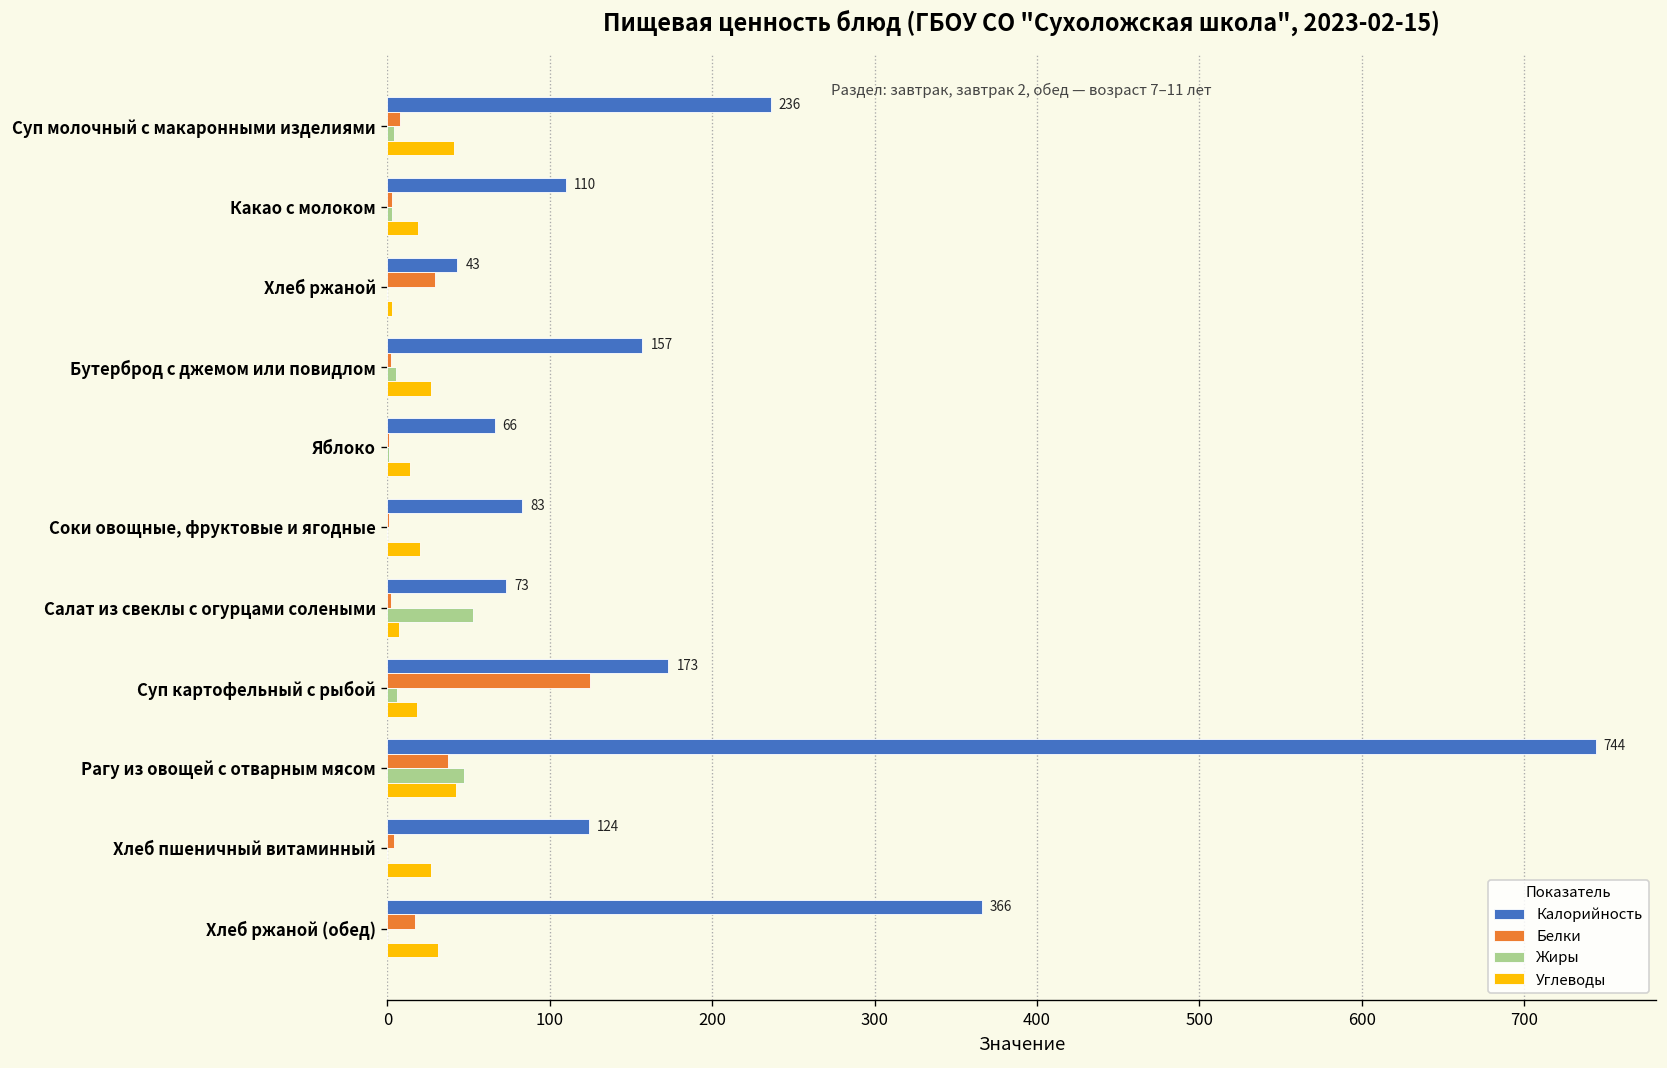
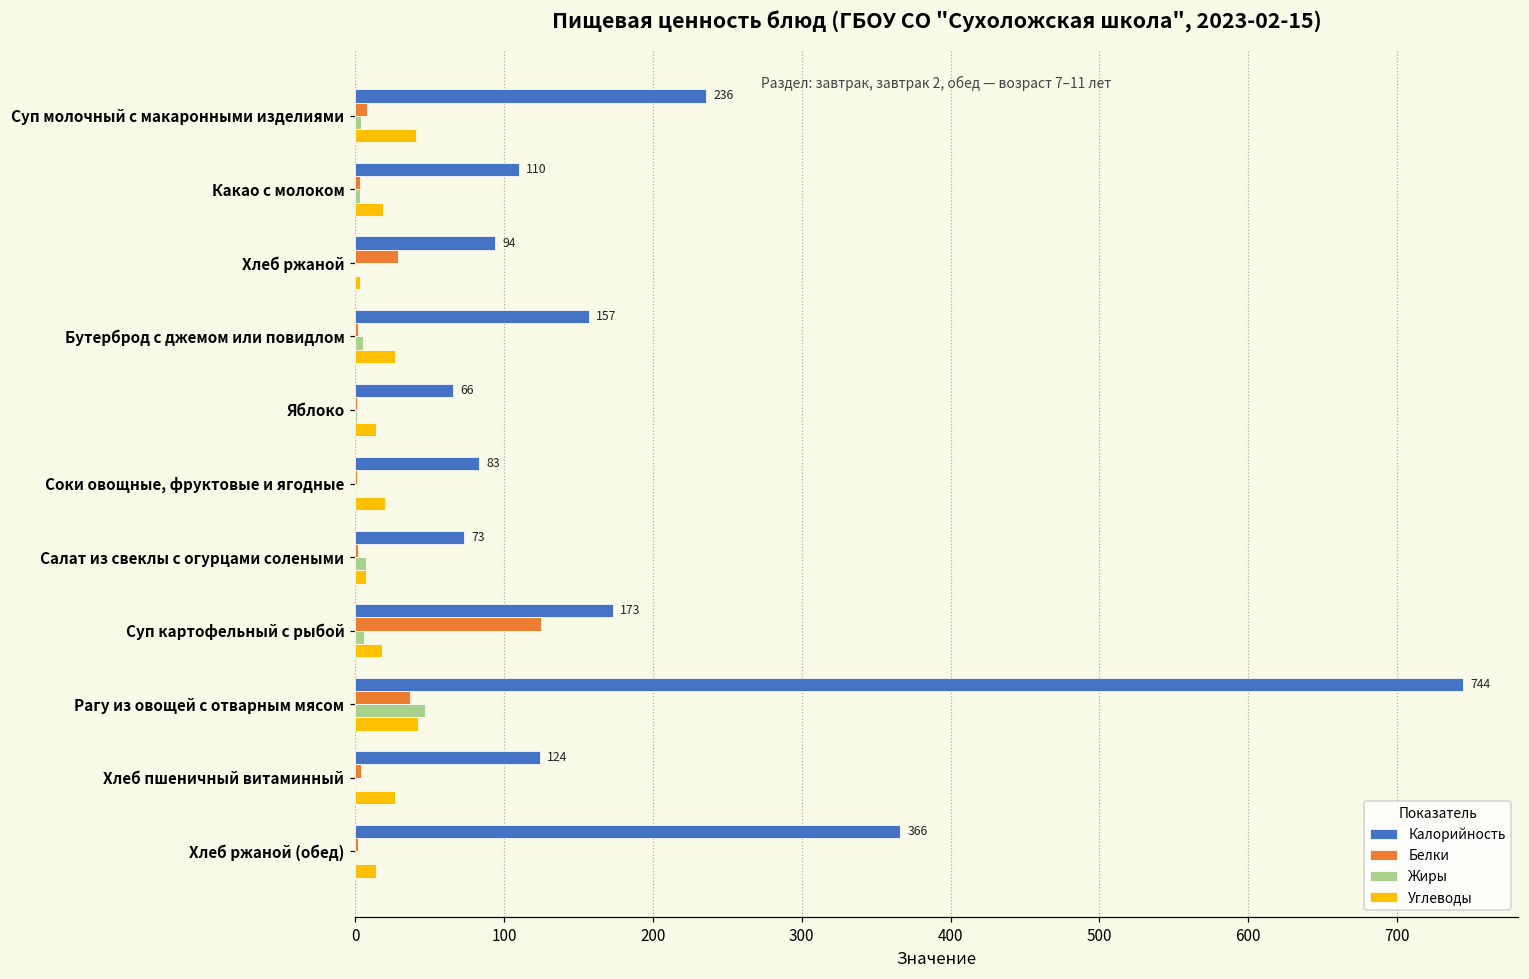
  {
    "Калорийность": {
      "Суп молочный с макаронными изделиями": 236,
      "Какао с молоком": 110,
-     "Хлеб ржаной": 43,
+     "Хлеб ржаной": 94,
      "Бутерброд с джемом или повидлом": 157,
      "Яблоко": 66,
      "Соки овощные, фруктовые и ягодные": 83,
      "Салат из свеклы с огурцами солеными": 73,
      "Суп картофельный с рыбой": 173,
      "Рагу из овощей с отварным мясом": 744,
      "Хлеб пшеничный витаминный": 124,
      "Хлеб ржаной (обед)": 366
    },
    "Белки": {
      "Суп молочный с макаронными изделиями": 8,
      "Какао с молоком": 3,
      "Хлеб ржаной": 29,
      "Бутерброд с джемом или повидлом": 2,
      "Салат из свеклы с огурцами солеными": 2,
      "Суп картофельный с рыбой": 125,
      "Рагу из овощей с отварным мясом": 37,
      "Хлеб пшеничный витаминный": 4,
-     "Хлеб ржаной (обед)": 17
+     "Хлеб ржаной (обед)": 2
    },
    "Жиры": {
      "Суп молочный с макаронными изделиями": 4,
      "Какао с молоком": 3,
      "Хлеб ржаной": 0,
      "Бутерброд с джемом или повидлом": 5,
      "Соки овощные, фруктовые и ягодные": 0,
-     "Салат из свеклы с огурцами солеными": 53,
+     "Салат из свеклы с огурцами солеными": 7,
      "Суп картофельный с рыбой": 6,
      "Рагу из овощей с отварным мясом": 47,
      "Хлеб пшеничный витаминный": 0,
      "Хлеб ржаной (обед)": 0
    },
    "Углеводы": {
      "Суп молочный с макаронными изделиями": 41,
      "Какао с молоком": 19,
      "Хлеб ржаной": 3,
      "Бутерброд с джемом или повидлом": 27,
      "Яблоко": 14,
      "Соки овощные, фруктовые и ягодные": 20,
      "Салат из свеклы с огурцами солеными": 7,
      "Суп картофельный с рыбой": 18,
      "Рагу из овощей с отварным мясом": 42,
      "Хлеб пшеничный витаминный": 27,
-     "Хлеб ржаной (обед)": 31
+     "Хлеб ржаной (обед)": 14
    }
  }
